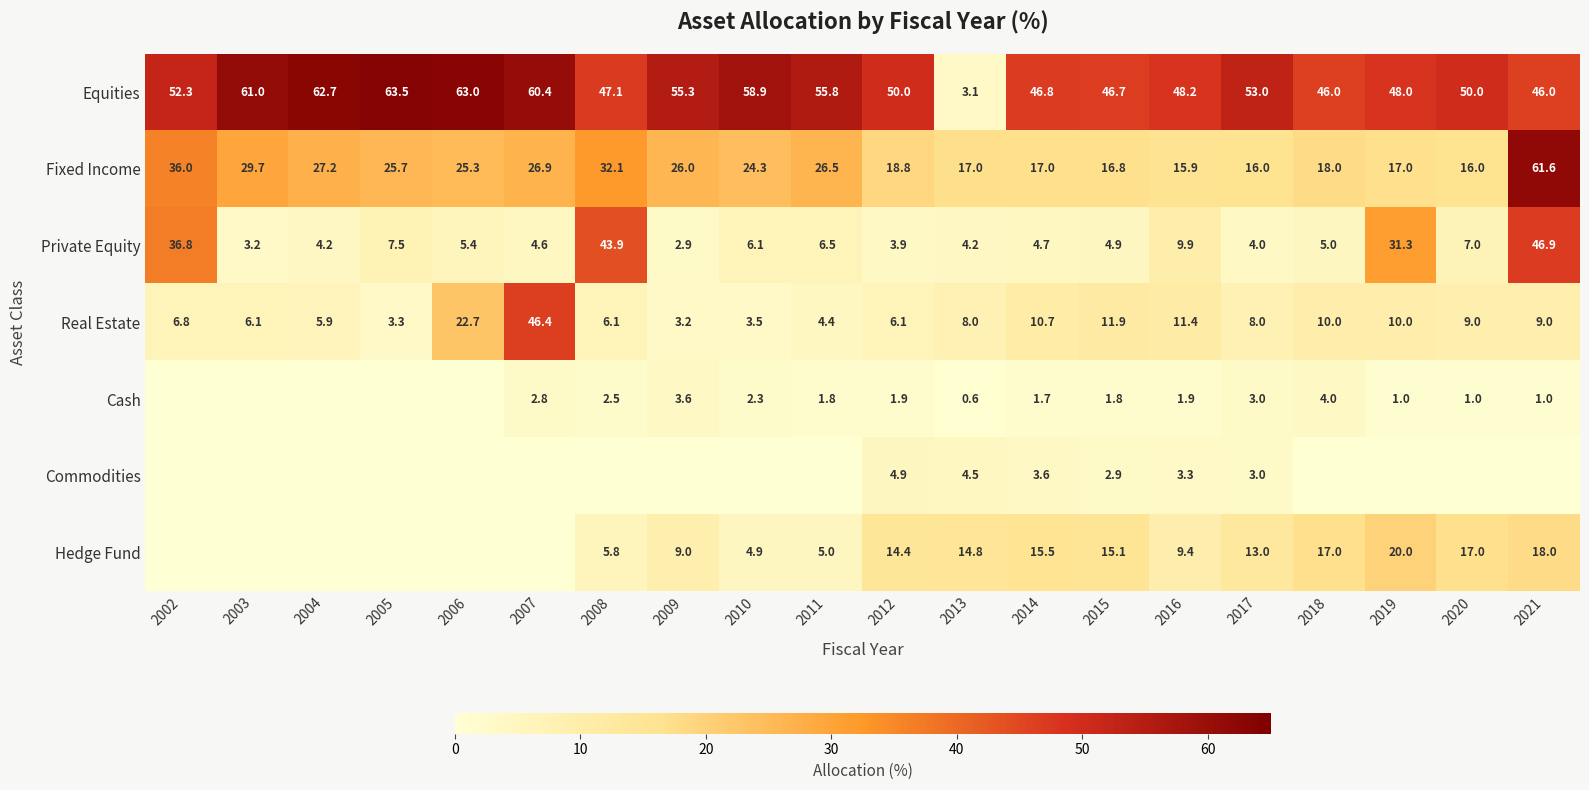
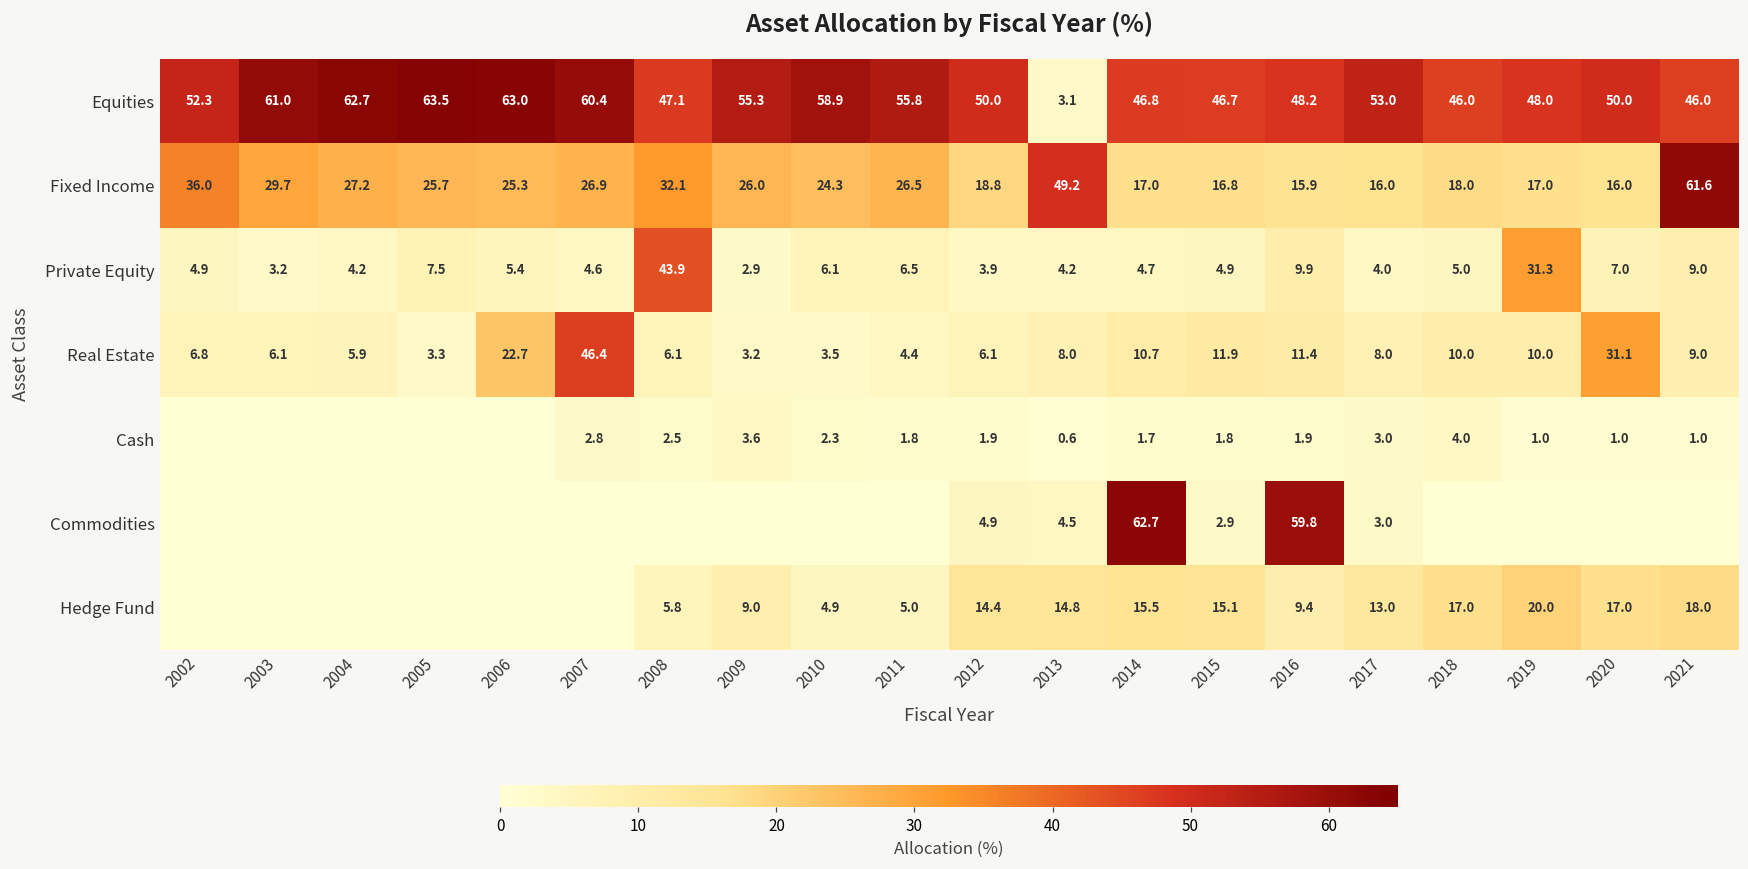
  {
    "Equities": {
      "2002": 52.3,
      "2003": 61.0,
      "2004": 62.7,
      "2005": 63.5,
      "2006": 63.0,
      "2007": 60.4,
      "2008": 47.1,
      "2009": 55.3,
      "2010": 58.9,
      "2011": 55.8,
      "2012": 50.0,
      "2013": 3.1,
      "2014": 46.8,
      "2015": 46.7,
      "2016": 48.2,
      "2017": 53.0,
      "2018": 46.0,
      "2019": 48.0,
      "2020": 50.0,
      "2021": 46.0
    },
    "Fixed Income": {
      "2002": 36.0,
      "2003": 29.7,
      "2004": 27.2,
      "2005": 25.7,
      "2006": 25.3,
      "2007": 26.9,
      "2008": 32.1,
      "2009": 26.0,
      "2010": 24.3,
      "2011": 26.5,
      "2012": 18.8,
-     "2013": 17.0,
+     "2013": 49.2,
      "2014": 17.0,
      "2015": 16.8,
      "2016": 15.9,
      "2017": 16.0,
      "2018": 18.0,
      "2019": 17.0,
      "2020": 16.0,
      "2021": 61.6
    },
    "Private Equity": {
-     "2002": 36.8,
+     "2002": 4.9,
      "2003": 3.2,
      "2004": 4.2,
      "2005": 7.5,
      "2006": 5.4,
      "2007": 4.6,
      "2008": 43.9,
      "2009": 2.9,
      "2010": 6.1,
      "2011": 6.5,
      "2012": 3.9,
      "2013": 4.2,
      "2014": 4.7,
      "2015": 4.9,
      "2016": 9.9,
      "2017": 4.0,
      "2018": 5.0,
      "2019": 31.3,
      "2020": 7.0,
-     "2021": 46.9
+     "2021": 9.0
    },
    "Real Estate": {
      "2002": 6.8,
      "2003": 6.1,
      "2004": 5.9,
      "2005": 3.3,
      "2006": 22.7,
      "2007": 46.4,
      "2008": 6.1,
      "2009": 3.2,
      "2010": 3.5,
      "2011": 4.4,
      "2012": 6.1,
      "2013": 8.0,
      "2014": 10.7,
      "2015": 11.9,
      "2016": 11.4,
      "2017": 8.0,
      "2018": 10.0,
      "2019": 10.0,
-     "2020": 9.0,
+     "2020": 31.1,
      "2021": 9.0
    },
    "Cash": {
      "2007": 2.8,
      "2008": 2.5,
      "2009": 3.6,
      "2010": 2.3,
      "2011": 1.8,
      "2012": 1.9,
      "2013": 0.6,
      "2014": 1.7,
      "2015": 1.8,
      "2016": 1.9,
      "2017": 3.0,
      "2018": 4.0,
      "2019": 1.0,
      "2020": 1.0,
      "2021": 1.0
    },
    "Commodities": {
      "2012": 4.9,
      "2013": 4.5,
-     "2014": 3.6,
+     "2014": 62.7,
      "2015": 2.9,
-     "2016": 3.3,
+     "2016": 59.8,
      "2017": 3.0
    },
    "Hedge Fund": {
      "2008": 5.8,
      "2009": 9.0,
      "2010": 4.9,
      "2011": 5.0,
      "2012": 14.4,
      "2013": 14.8,
      "2014": 15.5,
      "2015": 15.1,
      "2016": 9.4,
      "2017": 13.0,
      "2018": 17.0,
      "2019": 20.0,
      "2020": 17.0,
      "2021": 18.0
    }
  }
